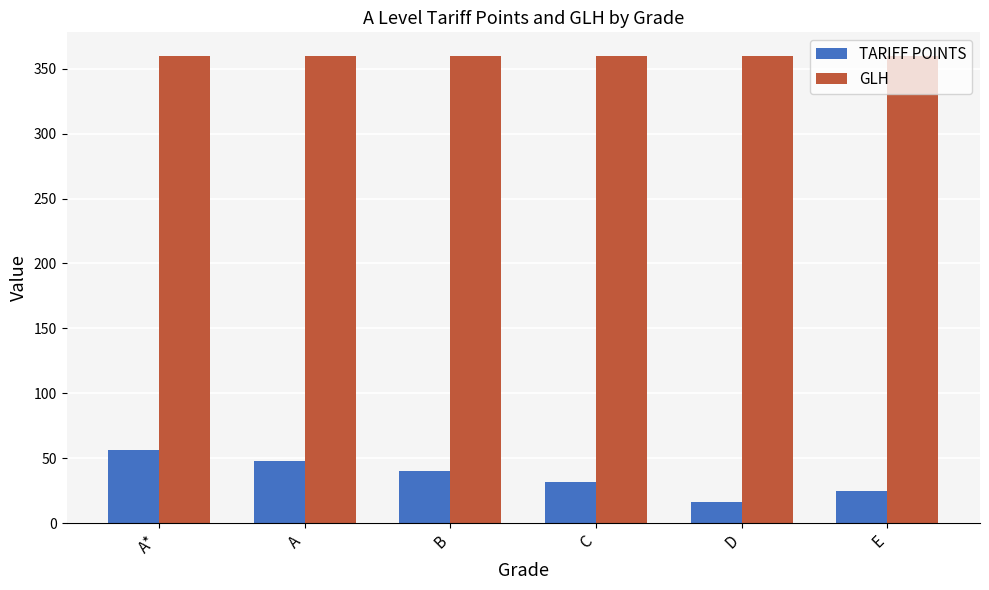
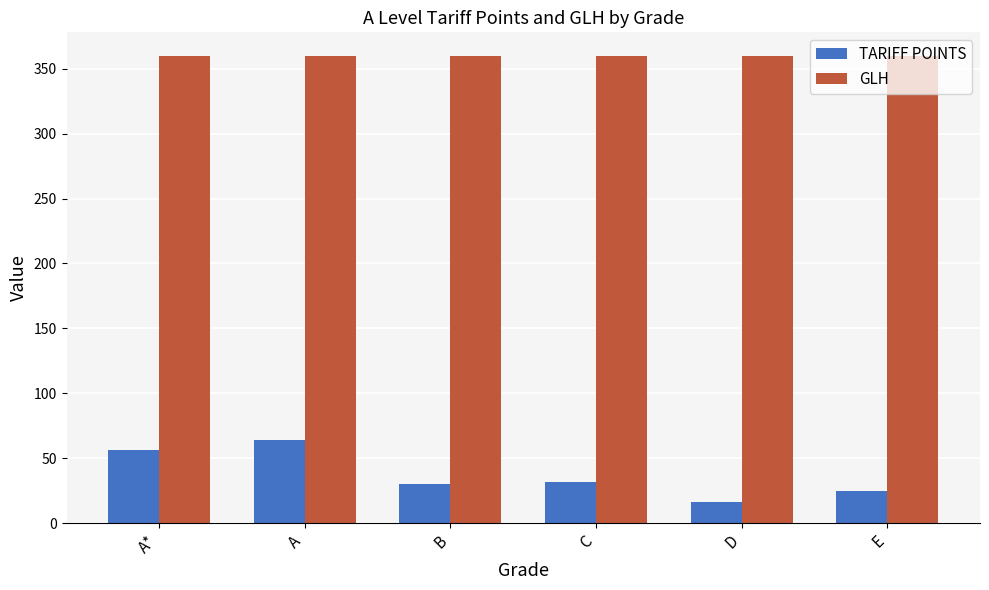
  {
    "TARIFF POINTS": {
      "A*": 56,
-     "A": 48,
-     "B": 40,
+     "A": 64,
+     "B": 30,
      "C": 32,
      "D": 16,
      "E": 25
    },
    "GLH": {
      "A*": 360,
      "A": 360,
      "B": 360,
      "C": 360,
      "D": 360
    }
  }
